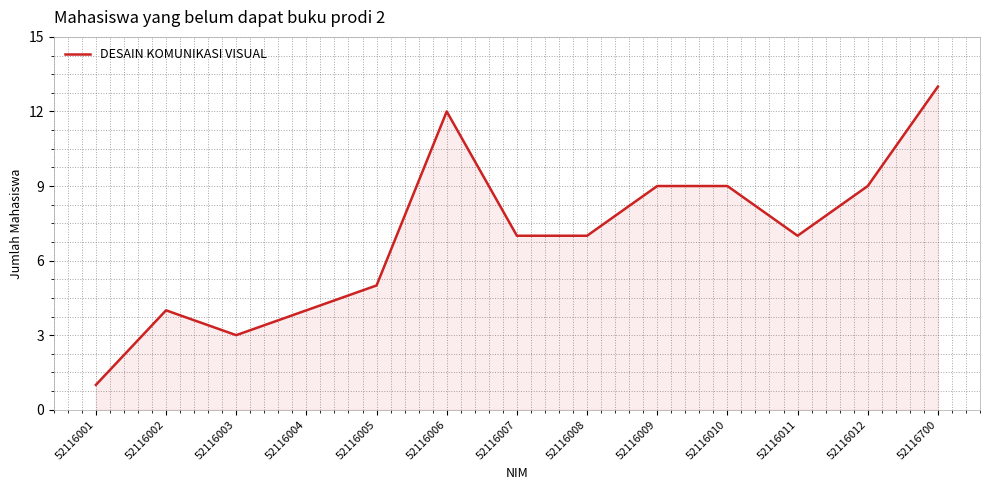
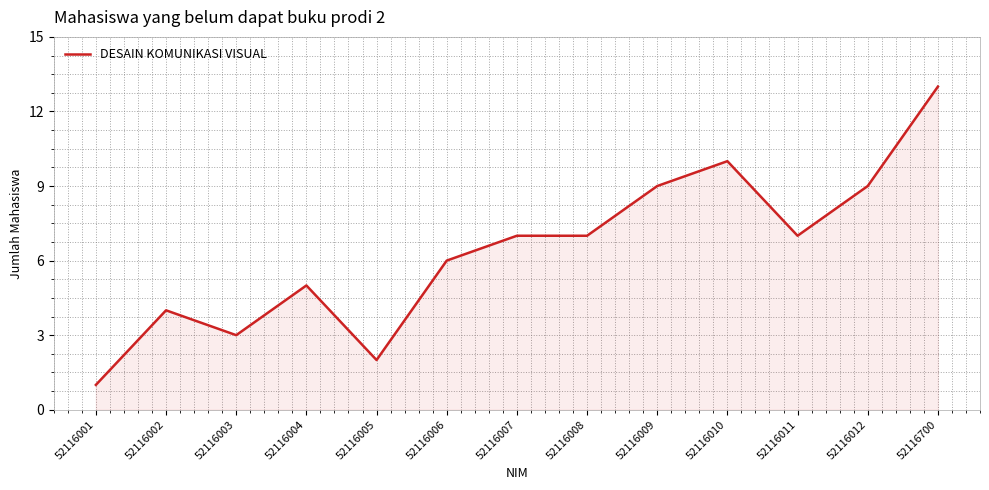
  {
    "52116001": 1,
    "52116002": 4,
    "52116003": 3,
-   "52116004": 4,
-   "52116005": 5,
-   "52116006": 12,
+   "52116004": 5,
+   "52116005": 2,
+   "52116006": 6,
    "52116007": 7,
    "52116008": 7,
    "52116009": 9,
-   "52116010": 9,
+   "52116010": 10,
    "52116011": 7,
    "52116012": 9,
    "52116700": 13
  }
